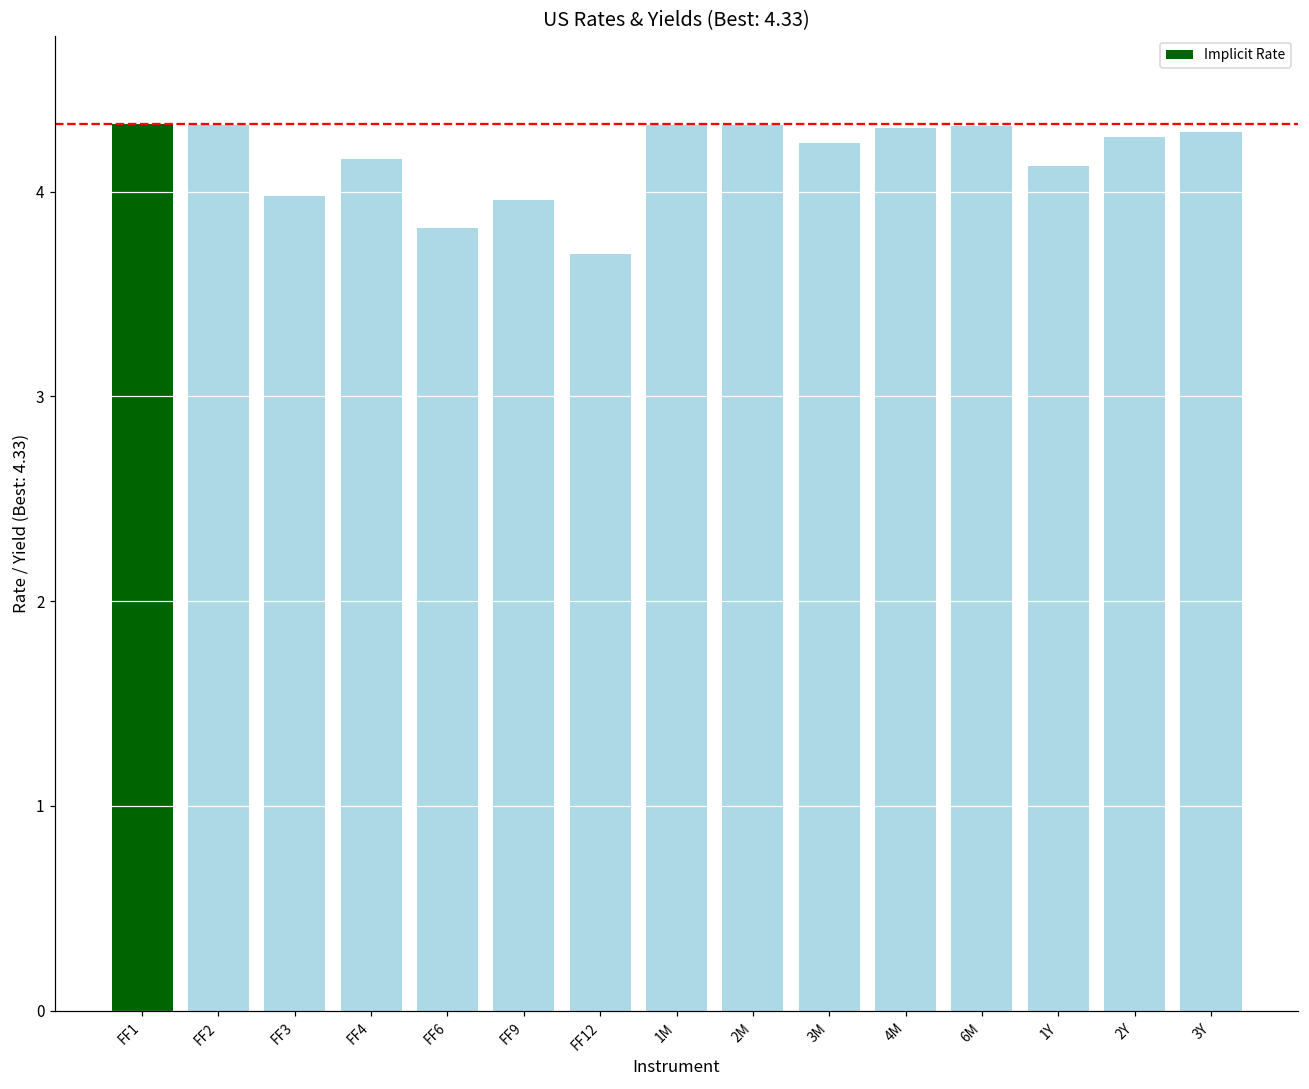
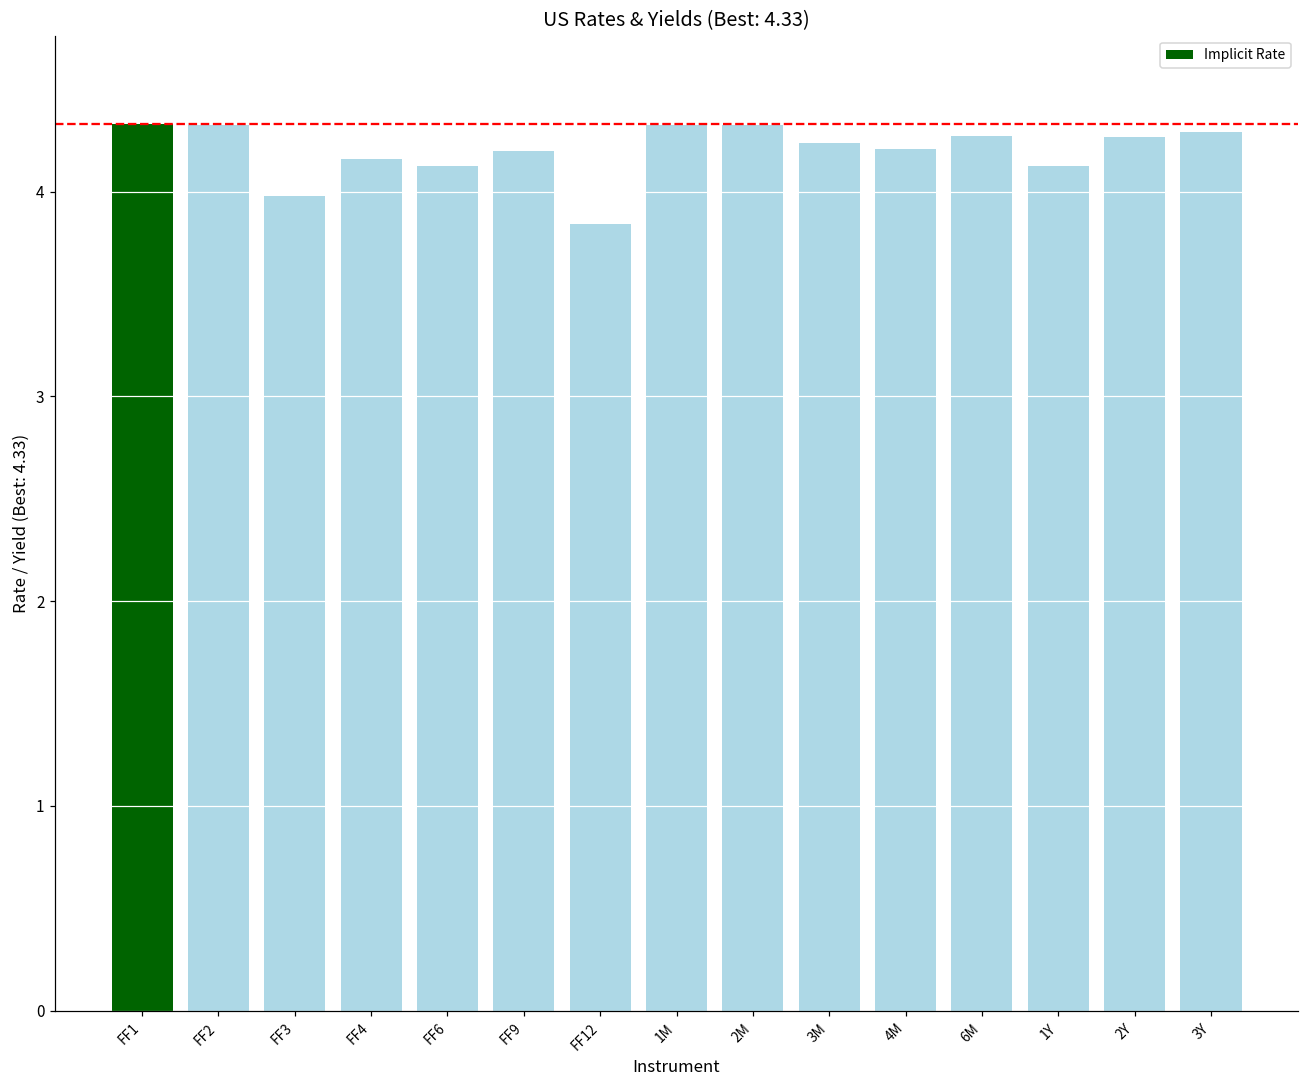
  {
    "FF1": 4.33,
    "FF2": 4.32,
    "FF3": 3.98,
    "FF4": 4.16,
-   "FF6": 3.82,
-   "FF9": 3.96,
-   "FF12": 3.69,
+   "FF6": 4.13,
+   "FF9": 4.20,
+   "FF12": 3.84,
    "1M": 4.32,
    "2M": 4.33,
    "3M": 4.24,
-   "4M": 4.31,
-   "6M": 4.32,
+   "4M": 4.21,
+   "6M": 4.27,
    "1Y": 4.13,
    "2Y": 4.26,
    "3Y": 4.29
  }
